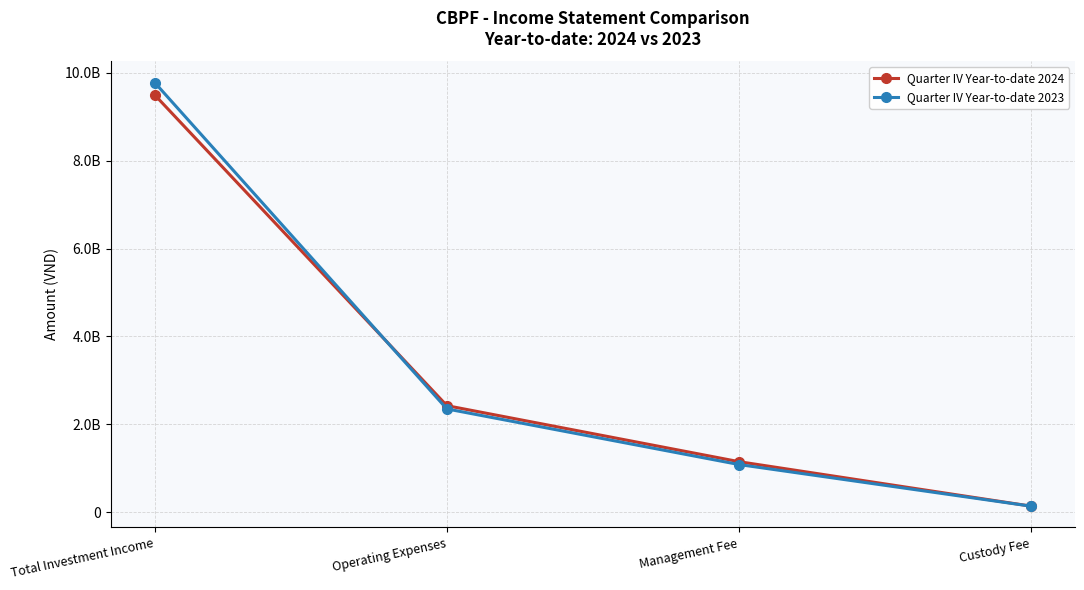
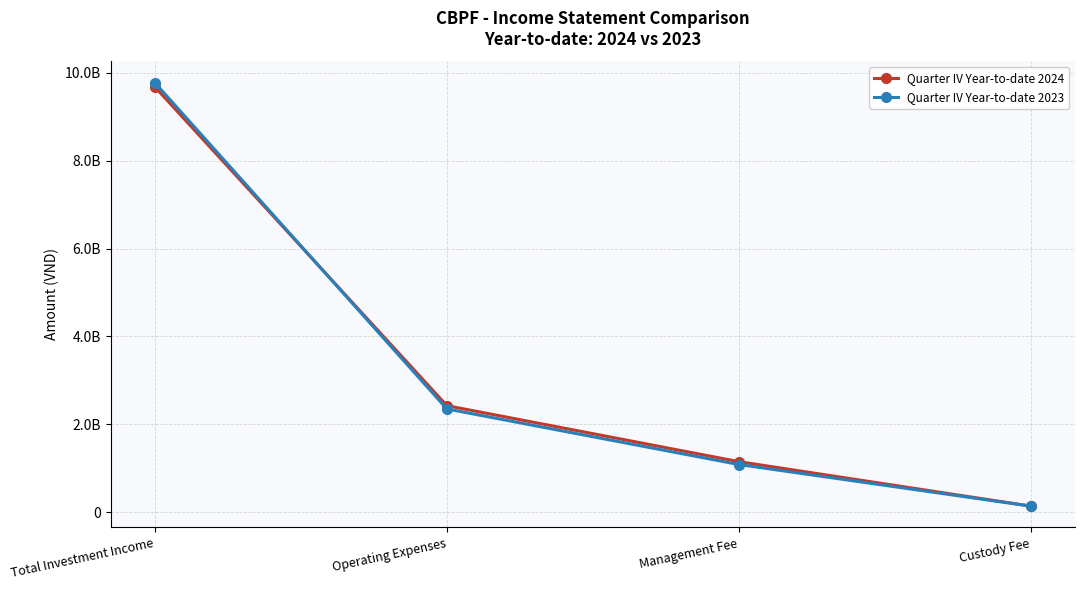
  {
    "Quarter IV Year-to-date 2024": {
-     "Total Investment Income": 9500000000,
+     "Total Investment Income": 9700000000,
      "Operating Expenses": 2400000000,
      "Management Fee": 1200000000
    },
    "Quarter IV Year-to-date 2023": {
      "Total Investment Income": 9800000000,
      "Operating Expenses": 2400000000,
      "Management Fee": 1100000000
    }
  }
